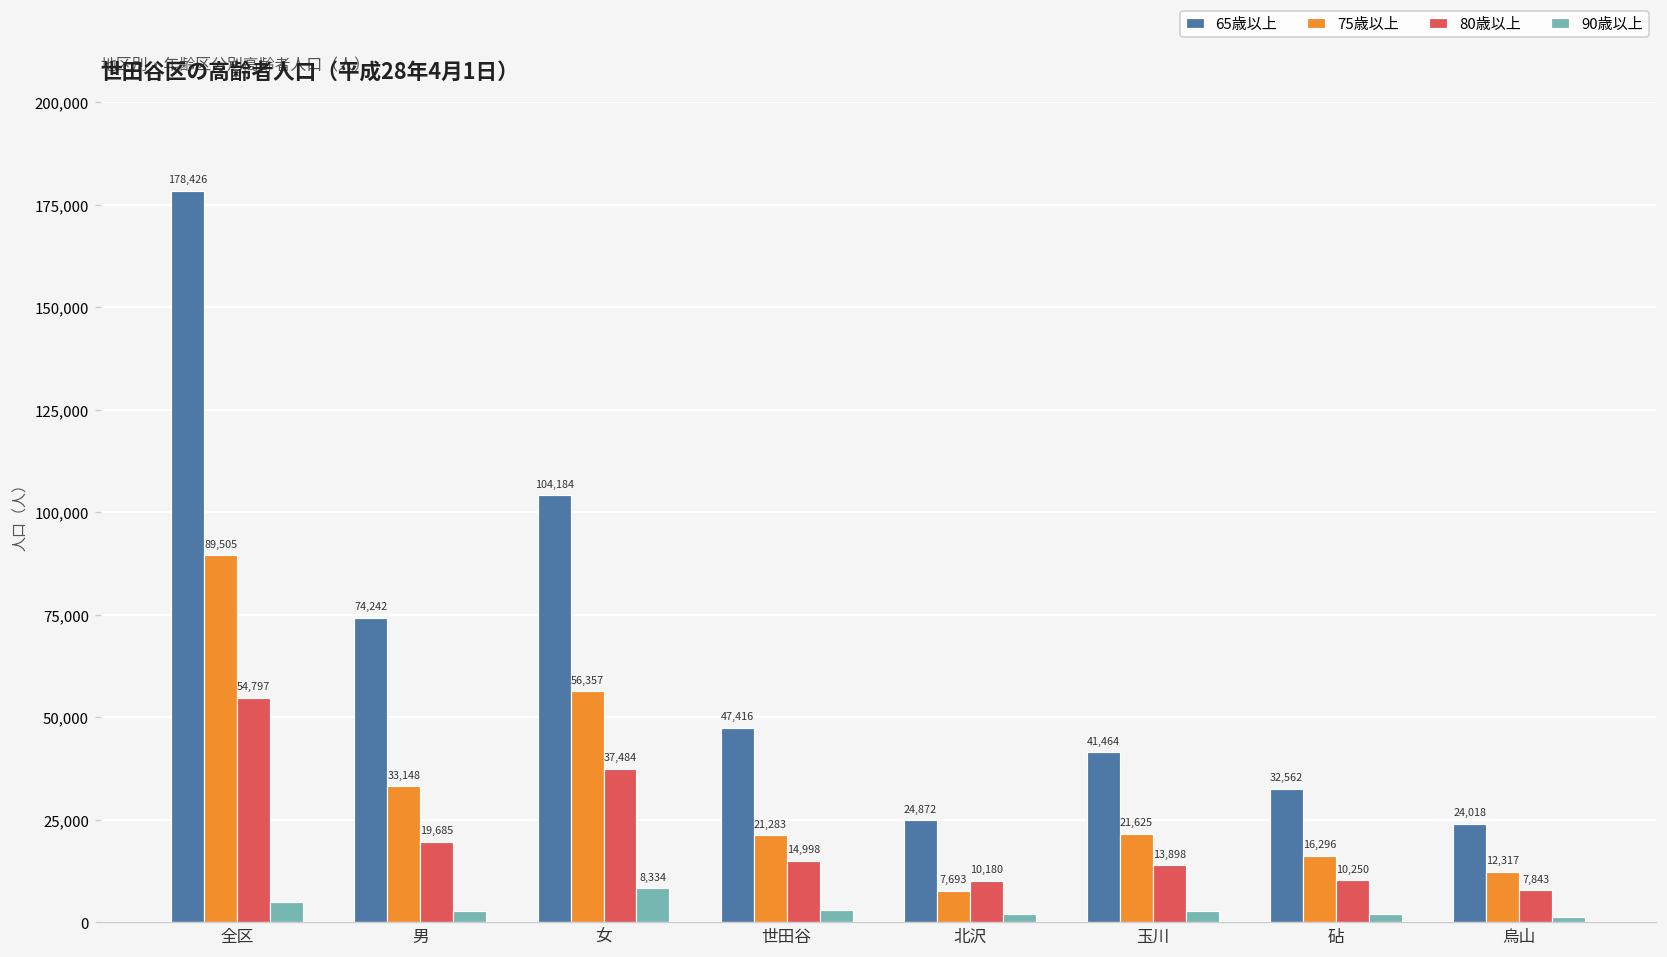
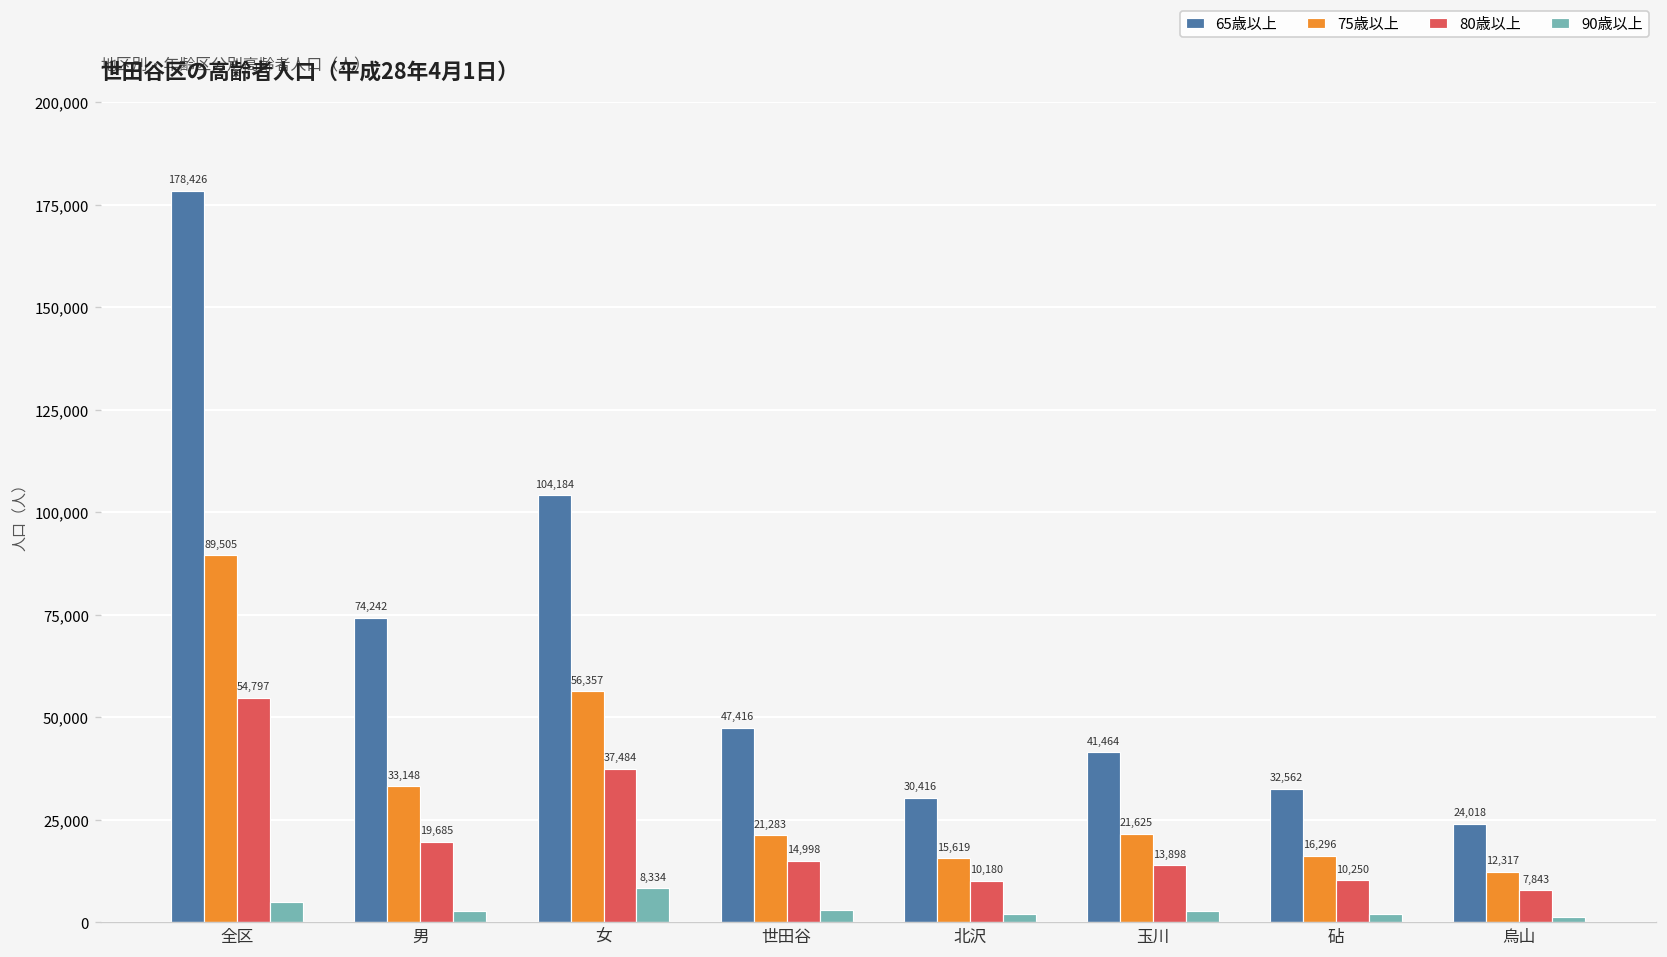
  {
    "65歳以上": {
      "全区": "178,426",
      "男": "74,242",
      "女": "104,184",
      "世田谷": "47,416",
-     "北沢": "24,872",
+     "北沢": "30,416",
      "玉川": "41,464",
      "砧": "32,562",
      "烏山": "24,018"
    },
    "75歳以上": {
      "全区": "89,505",
      "男": "33,148",
      "女": "56,357",
      "世田谷": "21,283",
-     "北沢": "7,693",
+     "北沢": "15,619",
      "玉川": "21,625",
      "砧": "16,296",
      "烏山": "12,317"
    },
    "80歳以上": {
      "全区": "54,797",
      "男": "19,685",
      "女": "37,484",
      "世田谷": "14,998",
      "北沢": "10,180",
      "玉川": "13,898",
      "砧": "10,250",
      "烏山": "7,843"
    },
    "90歳以上": {
      "女": "8,334"
    }
  }
